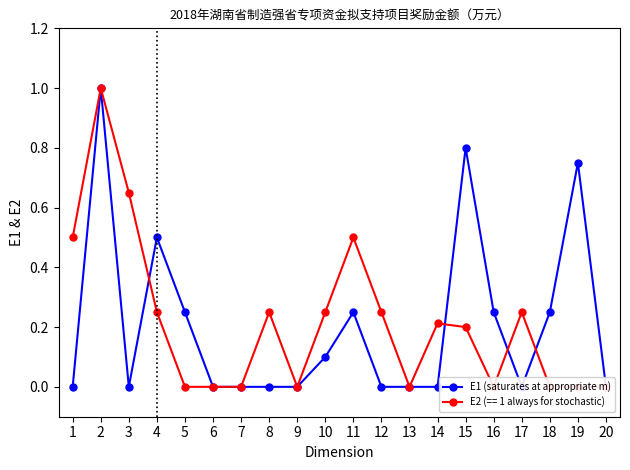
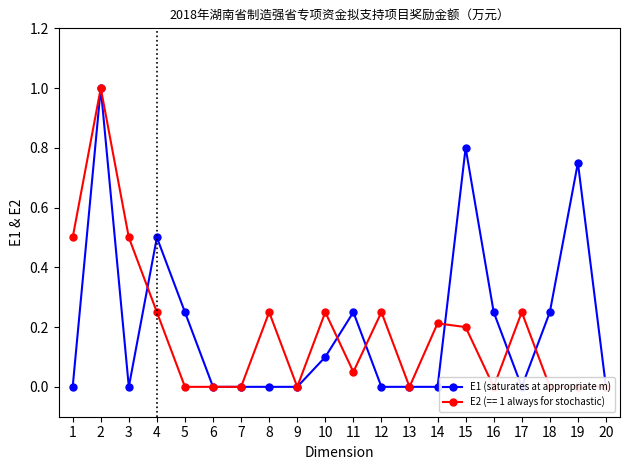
  {
    "E1 (saturates at appropriate m)": {
      "1": 0.00,
      "3": 0.00,
      "4": 0.50,
      "5": 0.25,
      "8": 0.00,
      "10": 0.10,
      "11": 0.25,
      "12": 0.00,
      "14": 0.00,
      "15": 0.80,
      "16": 0.25,
      "18": 0.25,
      "19": 0.75
    },
    "E2 (== 1 always for stochastic)": {
      "1": 0.50,
-     "3": 0.65,
+     "3": 0.50,
      "4": 0.25,
      "5": 0.00,
      "8": 0.25,
      "10": 0.25,
-     "11": 0.50,
+     "11": 0.05,
      "12": 0.25,
      "14": 0.21,
      "15": 0.20,
      "17": 0.25
    }
  }
